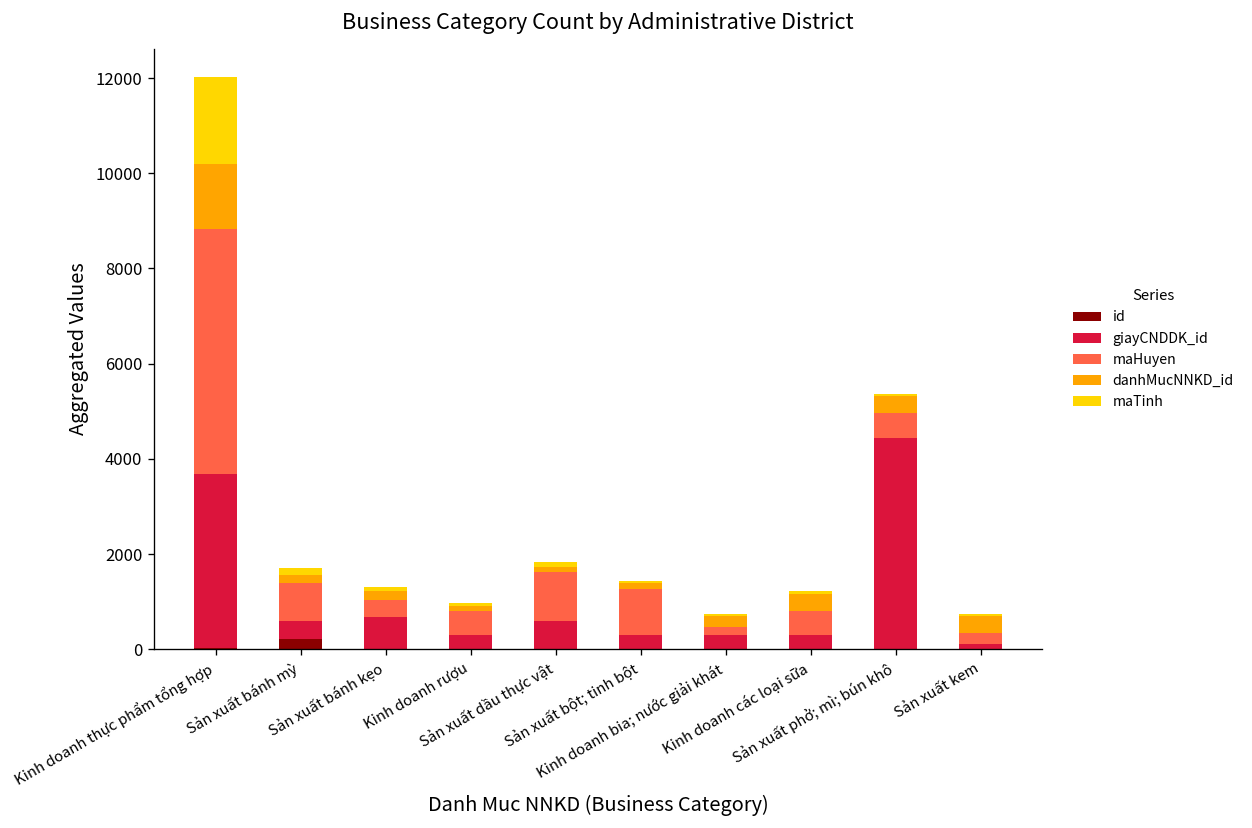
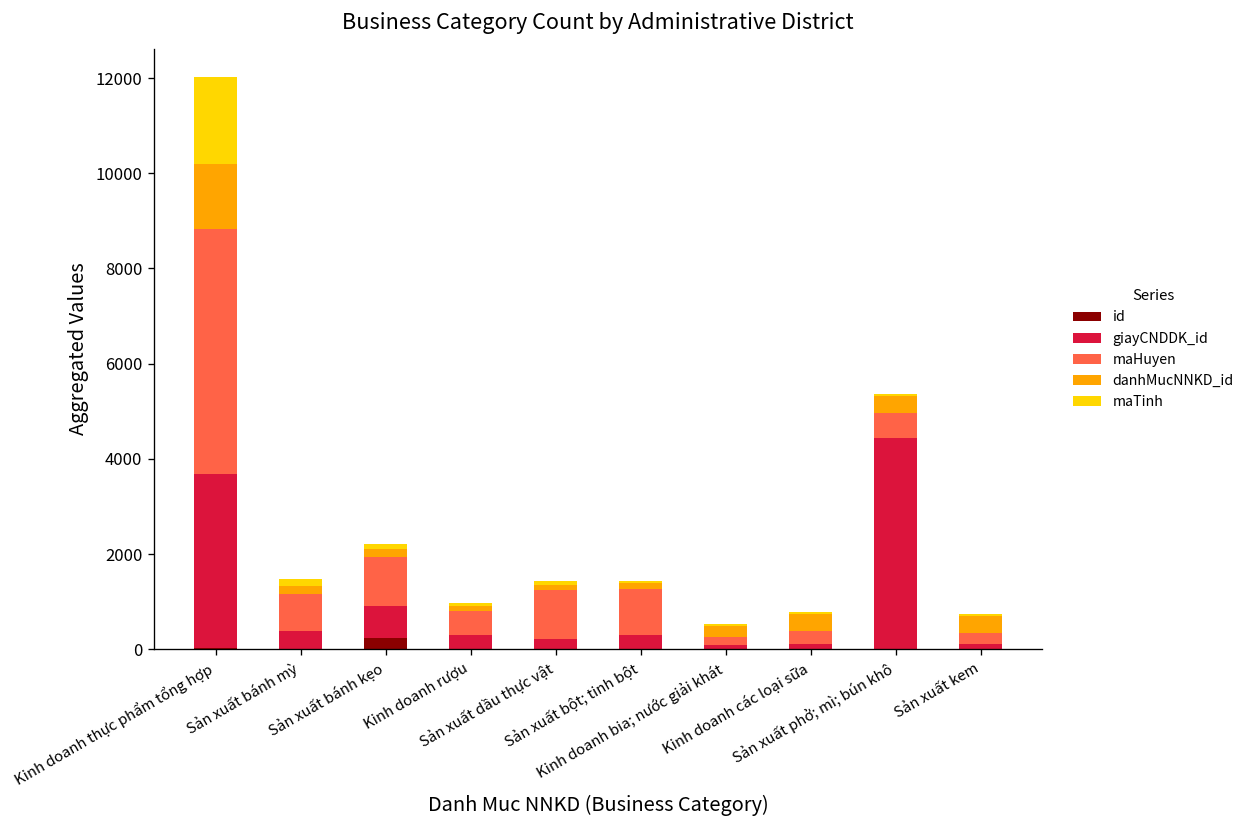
  {
    "id": {
-     "Sản xuất bánh mỳ": 200,
-     "Sản xuất bánh kẹo": 0
+     "Sản xuất bánh mỳ": 0,
+     "Sản xuất bánh kẹo": 200
    },
    "giayCNDDK_id": {
      "Kinh doanh thực phẩm tổng hợp": 3700,
      "Sản xuất bánh mỳ": 400,
      "Sản xuất bánh kẹo": 700,
      "Kinh doanh rượu": 300,
-     "Sản xuất dầu thực vật": 600,
+     "Sản xuất dầu thực vật": 200,
      "Sản xuất bột; tinh bột": 300,
-     "Kinh doanh bia; nước giải khát": 300,
-     "Kinh doanh các loại sữa": 300,
+     "Kinh doanh bia; nước giải khát": 100,
+     "Kinh doanh các loại sữa": 100,
      "Sản xuất phở; mì; bún khô": 4400,
      "Sản xuất kem": 100
    },
    "maHuyen": {
      "Kinh doanh thực phẩm tổng hợp": 5100,
      "Sản xuất bánh mỳ": 800,
-     "Sản xuất bánh kẹo": 400,
+     "Sản xuất bánh kẹo": 1000,
      "Kinh doanh rượu": 500,
      "Sản xuất dầu thực vật": 1000,
      "Sản xuất bột; tinh bột": 1000,
      "Kinh doanh bia; nước giải khát": 200,
-     "Kinh doanh các loại sữa": 500,
+     "Kinh doanh các loại sữa": 300,
      "Sản xuất phở; mì; bún khô": 500,
      "Sản xuất kem": 200
    }
  }
